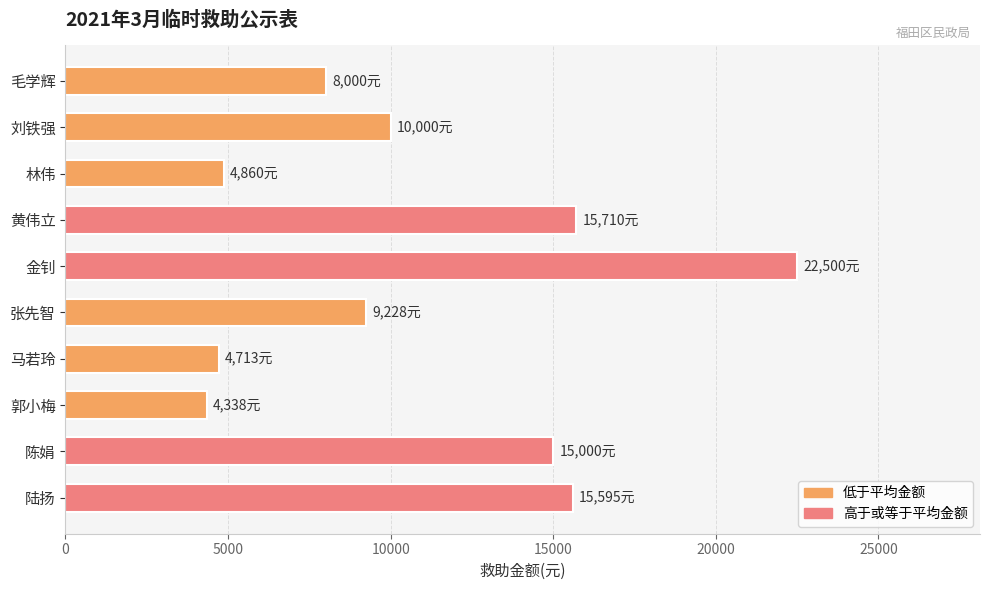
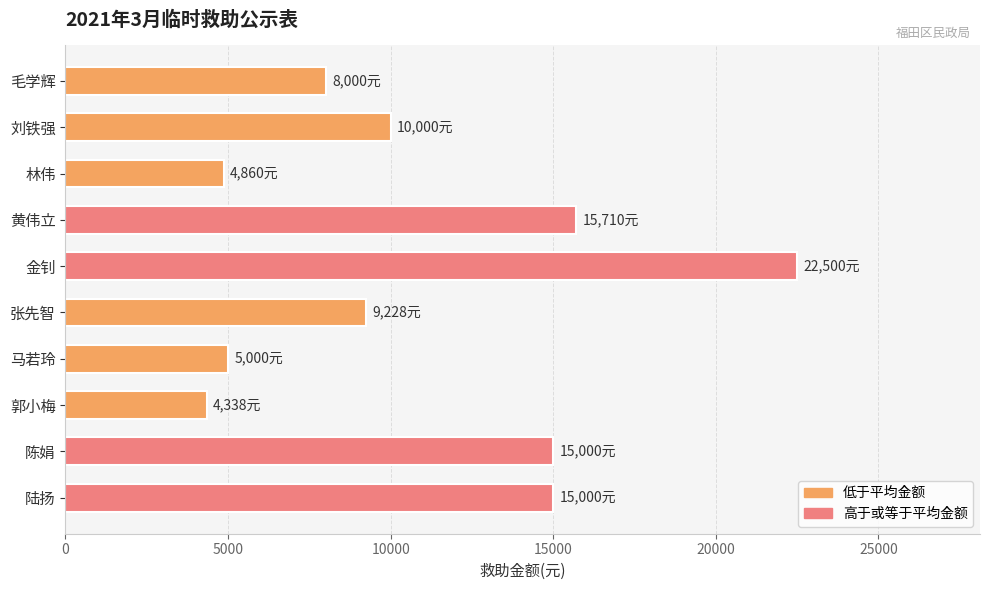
  {
    "毛学辉": "8,000元",
    "刘铁强": "10,000元",
    "林伟": "4,860元",
    "黄伟立": "15,710元",
    "金钊": "22,500元",
    "张先智": "9,228元",
-   "马若玲": "4,713元",
+   "马若玲": "5,000元",
    "郭小梅": "4,338元",
    "陈娟": "15,000元",
-   "陆扬": "15,595元"
+   "陆扬": "15,000元"
  }
